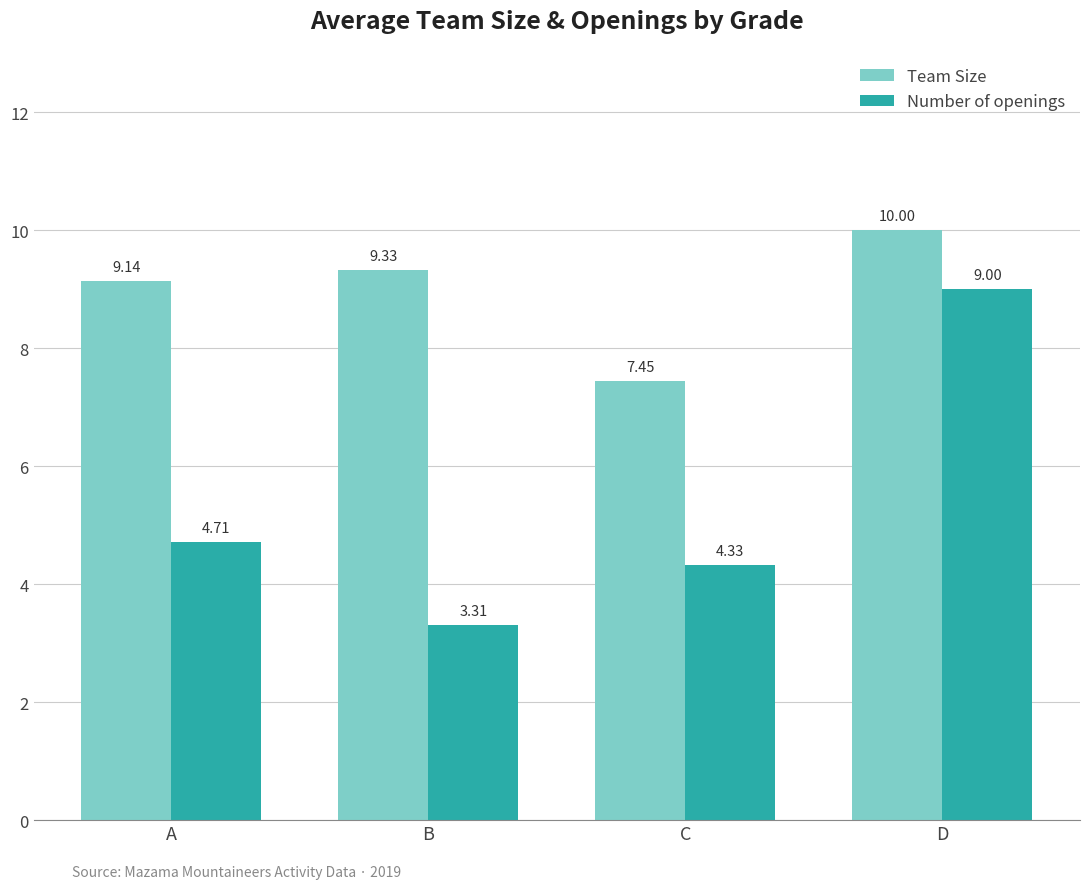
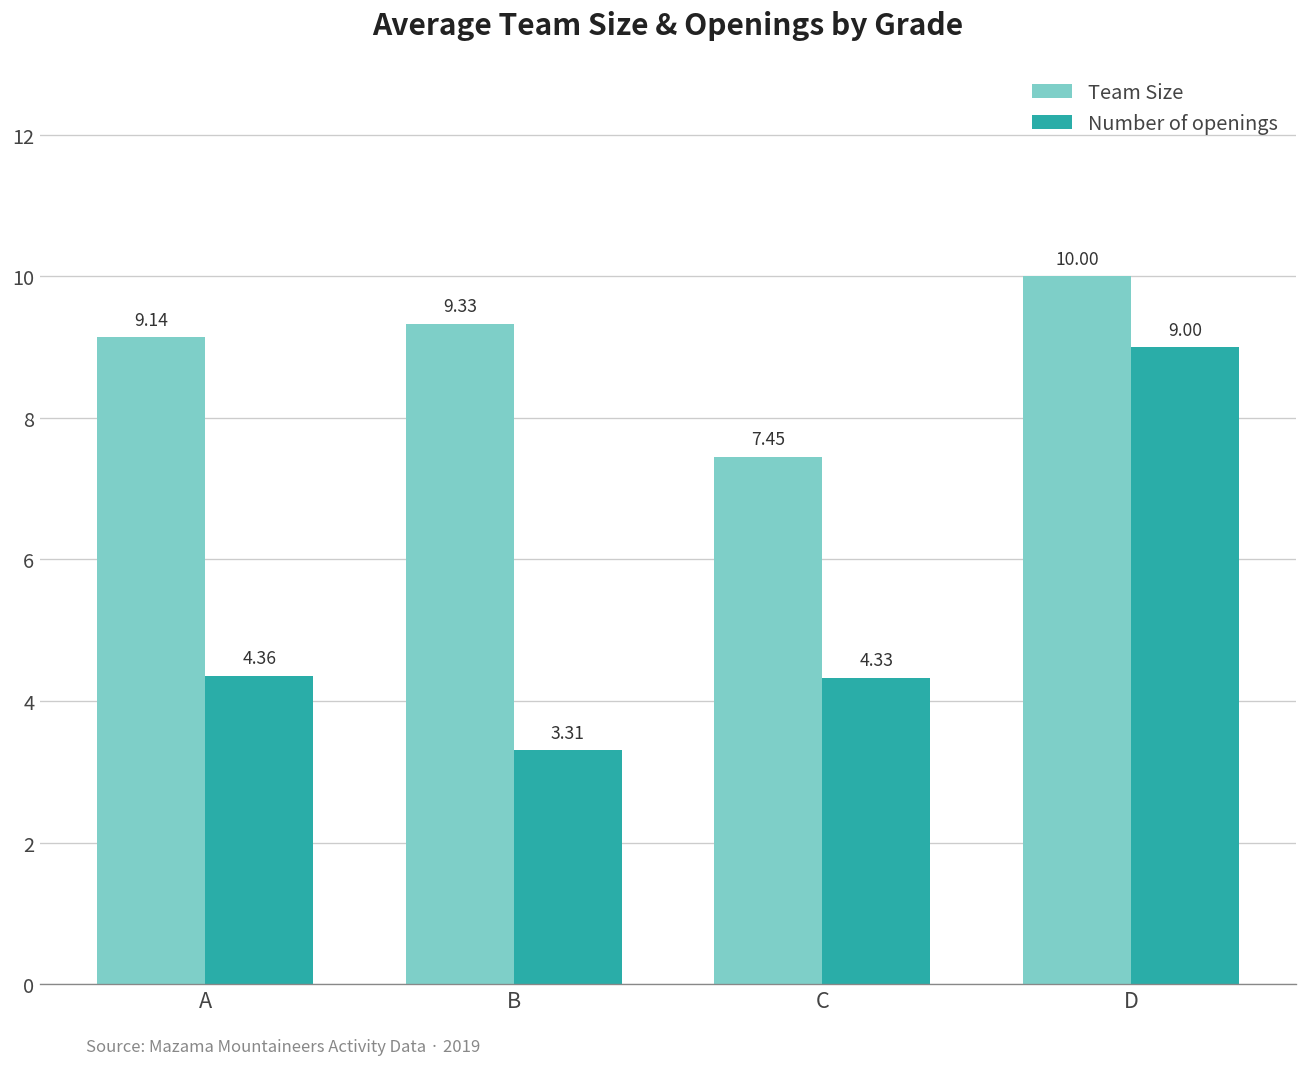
  {
    "Team Size": {
      "A": 9.14,
      "B": 9.33,
      "C": 7.45,
      "D": 10.00
    },
    "Number of openings": {
-     "A": 4.71,
+     "A": 4.36,
      "B": 3.31,
      "C": 4.33,
      "D": 9.00
    }
  }
